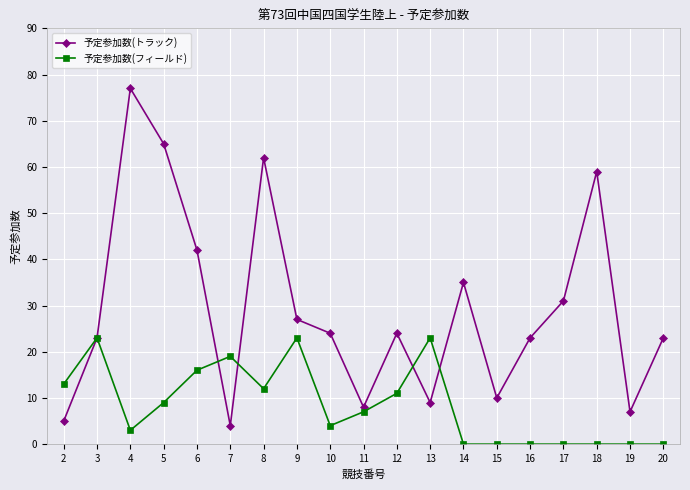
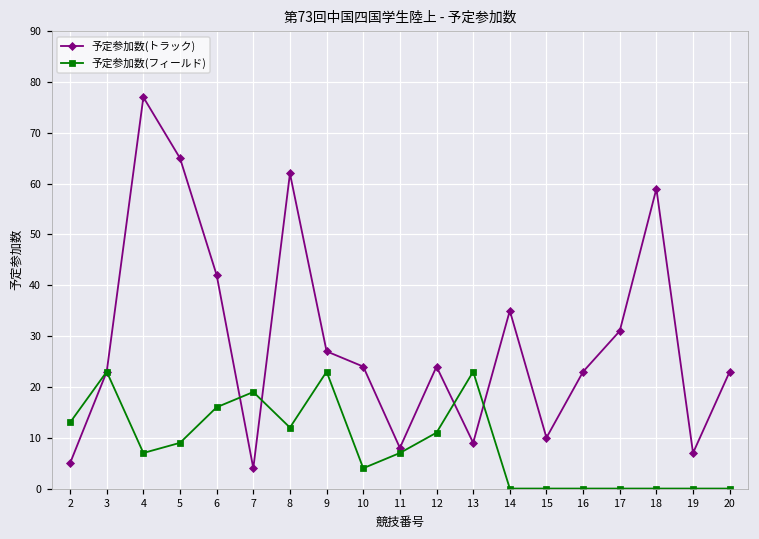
  {
    "予定参加数(トラック)": {
      "2": 5,
      "4": 77,
      "5": 65,
      "6": 42,
      "7": 4,
      "8": 62,
      "9": 27,
      "10": 24,
      "11": 8,
      "12": 24,
      "13": 9,
      "14": 35,
      "15": 10,
      "16": 23,
      "17": 31,
      "18": 59,
      "19": 7,
      "20": 23
    },
    "予定参加数(フィールド)": {
      "2": 13,
-     "4": 3,
+     "4": 7,
      "5": 9,
      "6": 16,
      "7": 19,
      "8": 12,
      "9": 23,
      "10": 4,
      "11": 7,
      "12": 11,
      "13": 23,
      "14": 0,
      "15": 0,
      "16": 0,
      "17": 0,
      "18": 0,
      "19": 0,
      "20": 0
    }
  }
